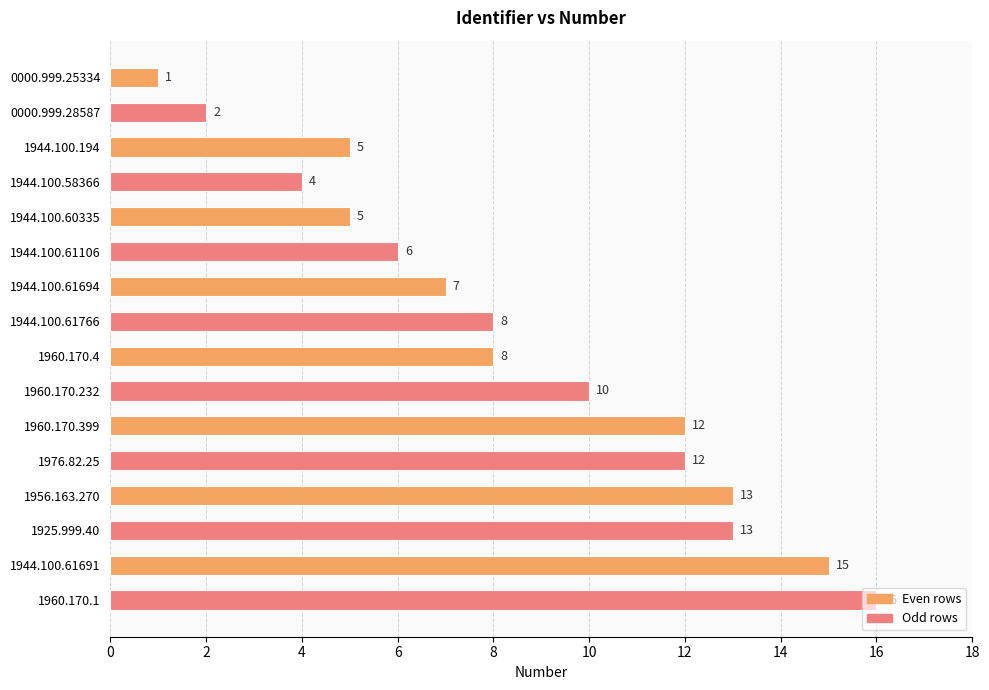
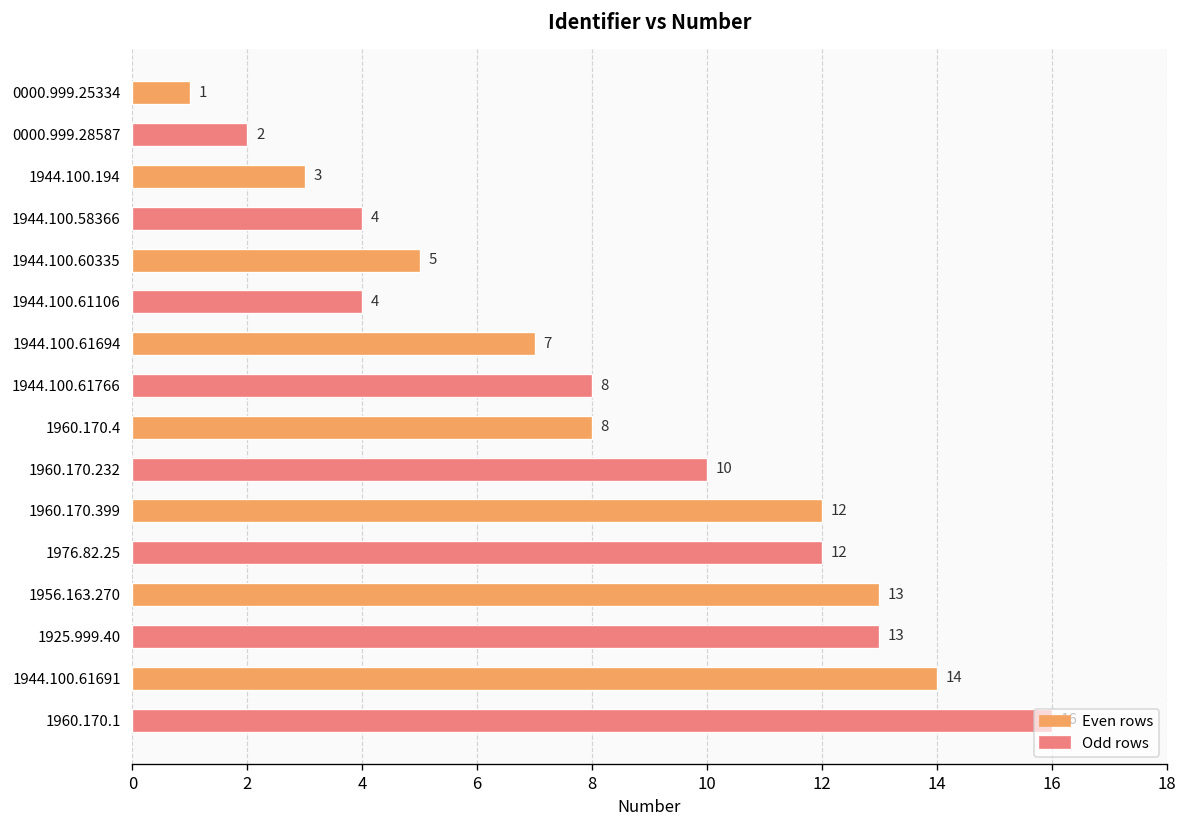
  {
    "0000.999.25334": 1,
    "0000.999.28587": 2,
-   "1944.100.194": 5,
+   "1944.100.194": 3,
    "1944.100.58366": 4,
    "1944.100.60335": 5,
-   "1944.100.61106": 6,
+   "1944.100.61106": 4,
    "1944.100.61694": 7,
    "1944.100.61766": 8,
    "1960.170.4": 8,
    "1960.170.232": 10,
    "1960.170.399": 12,
    "1976.82.25": 12,
    "1956.163.270": 13,
    "1925.999.40": 13,
-   "1944.100.61691": 15
+   "1944.100.61691": 14
  }
